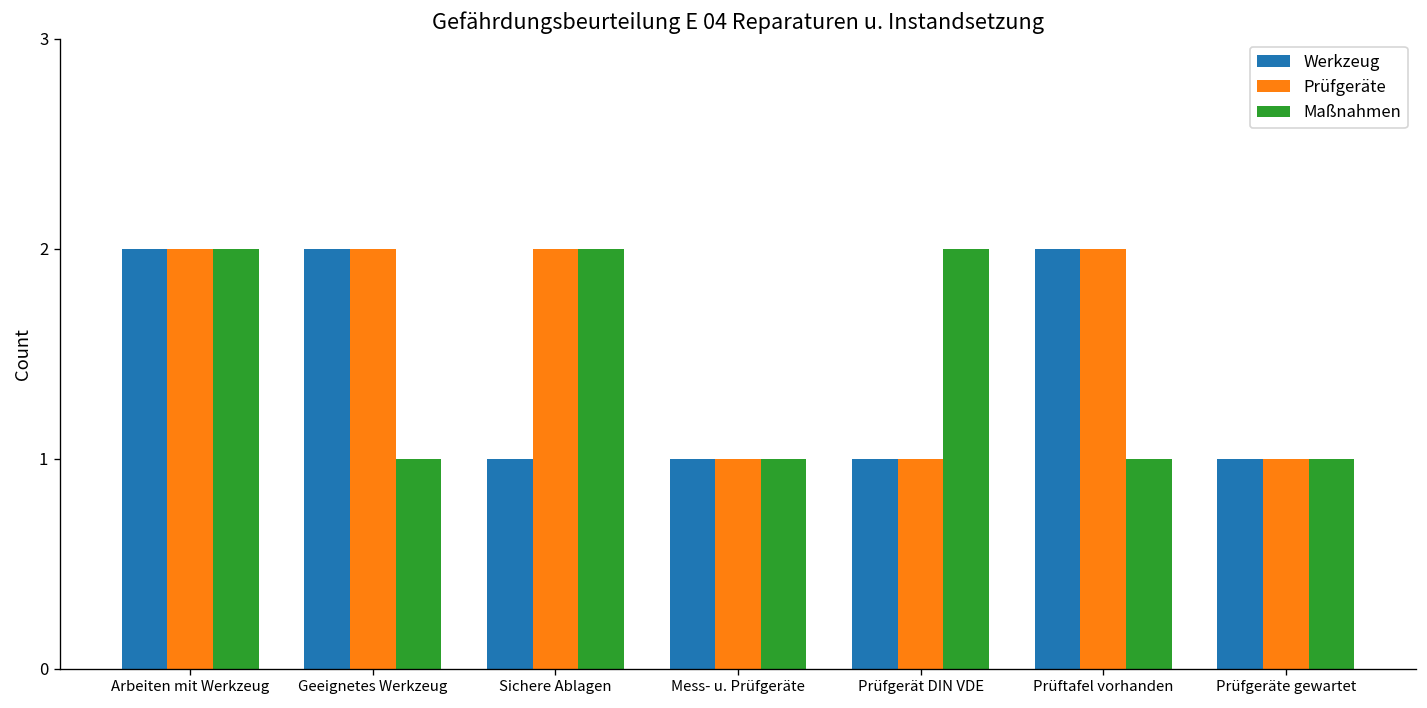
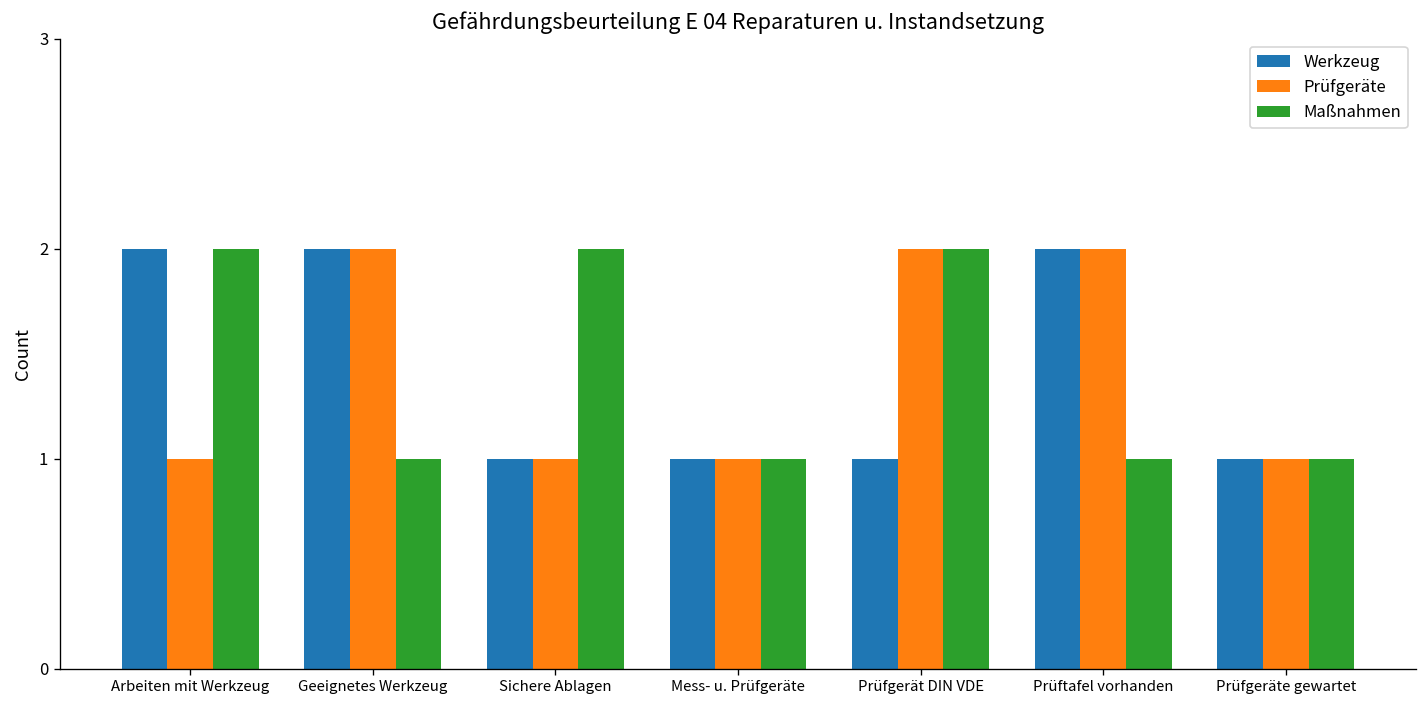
  {
    "Werkzeug": {
      "Arbeiten mit Werkzeug": 2,
      "Geeignetes Werkzeug": 2,
      "Sichere Ablagen": 1,
      "Mess- u. Prüfgeräte": 1,
      "Prüfgerät DIN VDE": 1,
      "Prüftafel vorhanden": 2,
      "Prüfgeräte gewartet": 1
    },
    "Prüfgeräte": {
-     "Arbeiten mit Werkzeug": 2,
+     "Arbeiten mit Werkzeug": 1,
      "Geeignetes Werkzeug": 2,
-     "Sichere Ablagen": 2,
+     "Sichere Ablagen": 1,
      "Mess- u. Prüfgeräte": 1,
-     "Prüfgerät DIN VDE": 1,
+     "Prüfgerät DIN VDE": 2,
      "Prüftafel vorhanden": 2,
      "Prüfgeräte gewartet": 1
    },
    "Maßnahmen": {
      "Arbeiten mit Werkzeug": 2,
      "Geeignetes Werkzeug": 1,
      "Sichere Ablagen": 2,
      "Mess- u. Prüfgeräte": 1,
      "Prüfgerät DIN VDE": 2,
      "Prüftafel vorhanden": 1,
      "Prüfgeräte gewartet": 1
    }
  }
